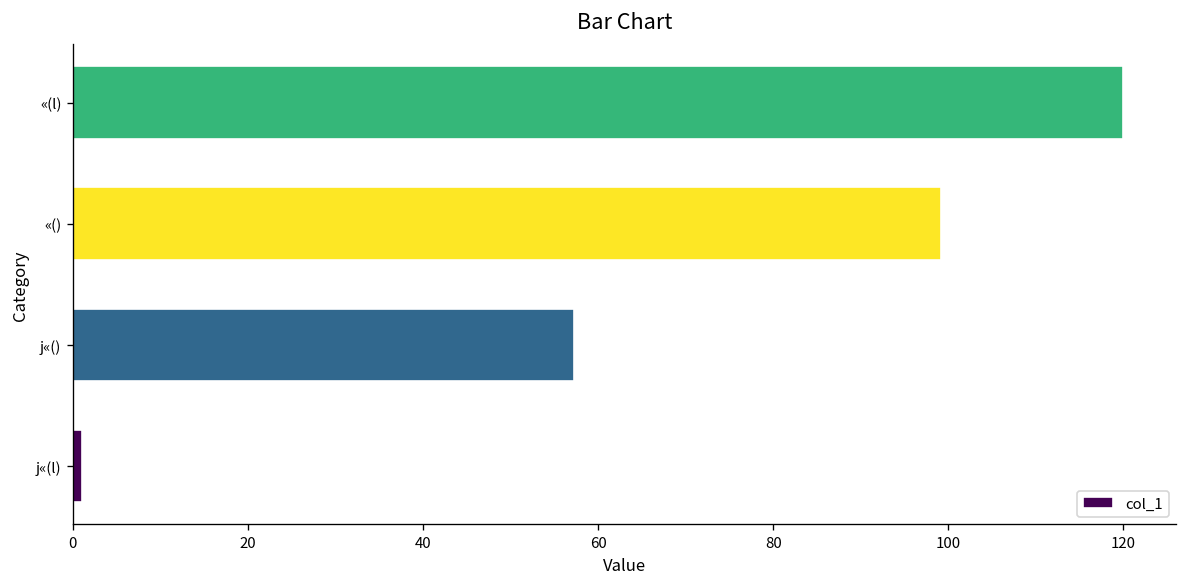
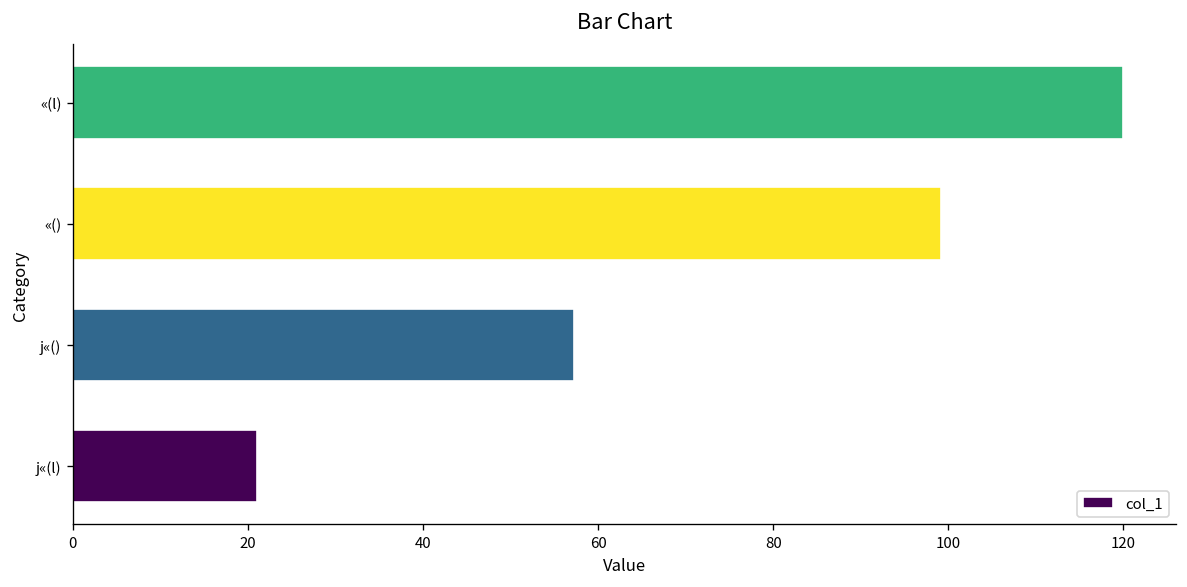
  {
    "«(l)": 120,
    "«()": 99,
    "j«()": 57,
-   "j«(l)": 1
+   "j«(l)": 21
  }
